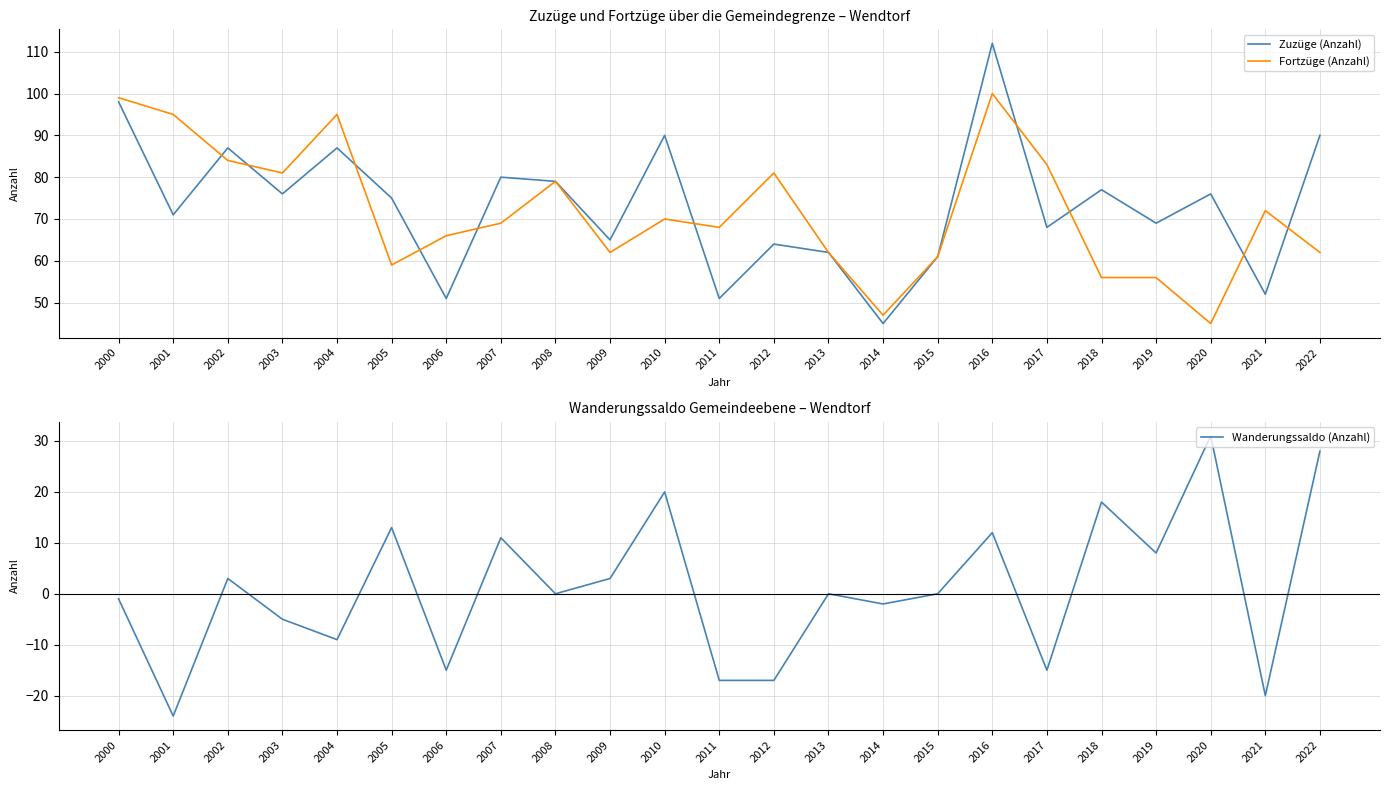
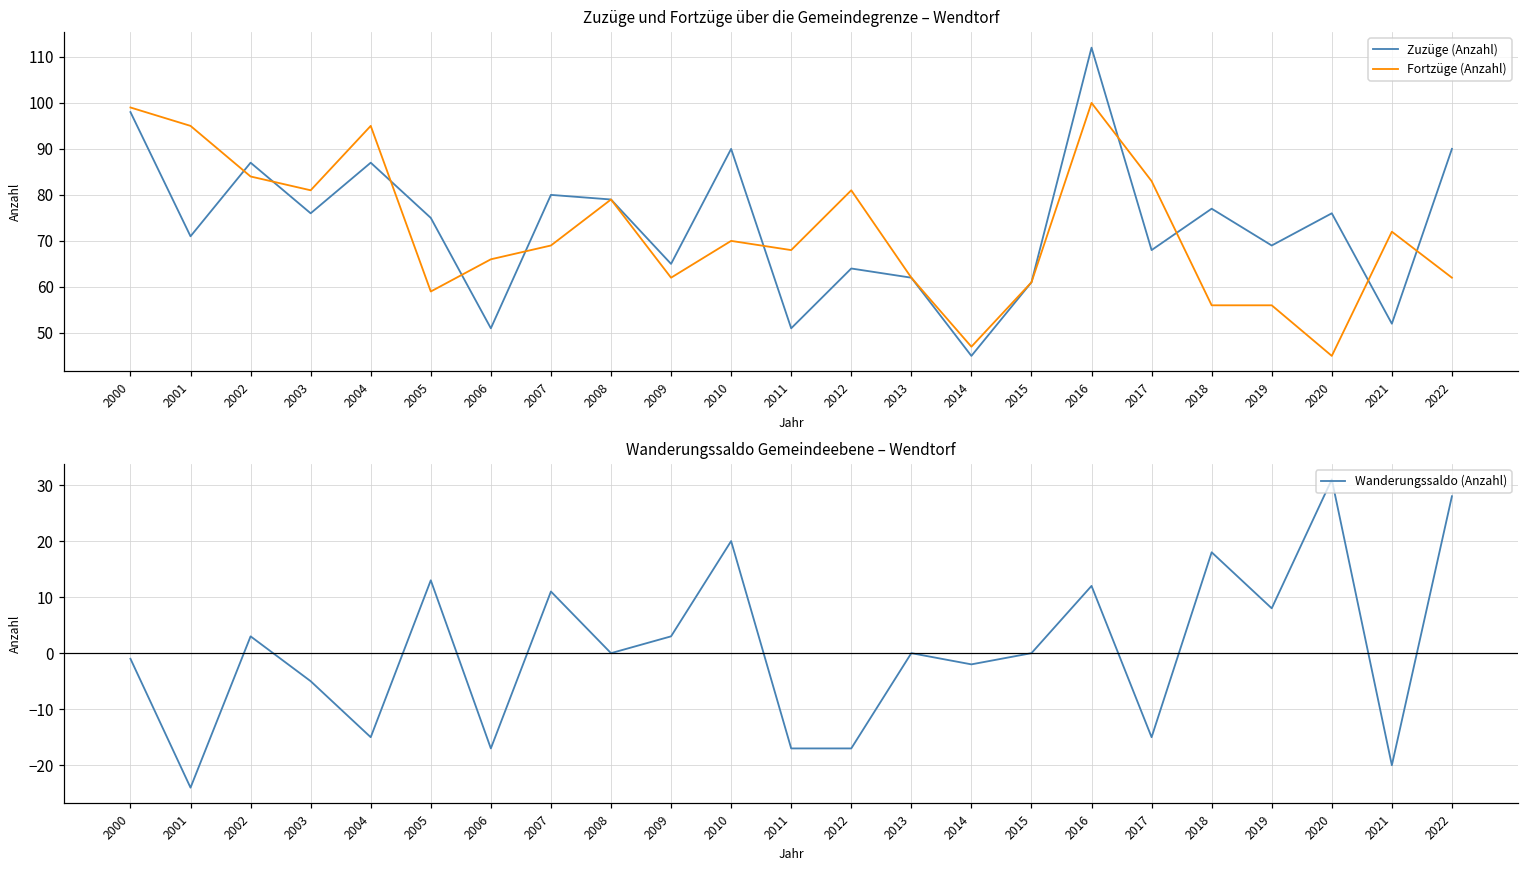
  {
    "Zuzüge und Fortzüge über die Gemeindegrenze – Wendtorf": {
      "Zuzüge (Anzahl)": {
        "2000": 98,
        "2001": 71,
        "2002": 87,
        "2003": 76,
        "2004": 87,
        "2005": 75,
        "2006": 51,
        "2007": 80,
        "2009": 65,
        "2010": 90,
        "2011": 51,
        "2012": 64,
        "2014": 45,
        "2016": 112,
        "2017": 68,
        "2018": 77,
        "2019": 69,
        "2020": 76,
        "2021": 52,
        "2022": 90
      },
      "Fortzüge (Anzahl)": {
        "2000": 99,
        "2001": 95,
        "2002": 84,
        "2003": 81,
        "2004": 95,
        "2005": 59,
        "2006": 66,
        "2007": 69,
        "2009": 62,
        "2010": 70,
        "2011": 68,
        "2012": 81,
        "2014": 47,
        "2016": 100,
        "2017": 83,
        "2018": 56,
        "2019": 56,
        "2020": 45,
        "2021": 72,
        "2022": 62
      }
    },
    "Wanderungssaldo Gemeindeebene – Wendtorf": {
      "2000": -1,
      "2001": -24,
      "2002": 3,
      "2003": -5,
-     "2004": -9,
+     "2004": -15,
      "2005": 13,
-     "2006": -15,
+     "2006": -17,
      "2007": 11,
      "2008": 0,
      "2009": 3,
      "2010": 20,
      "2011": -17,
      "2012": -17,
      "2013": 0,
      "2014": -2,
      "2015": 0,
      "2016": 12,
      "2017": -15,
      "2018": 18,
      "2019": 8,
      "2021": -20,
      "2022": 28
    }
  }
